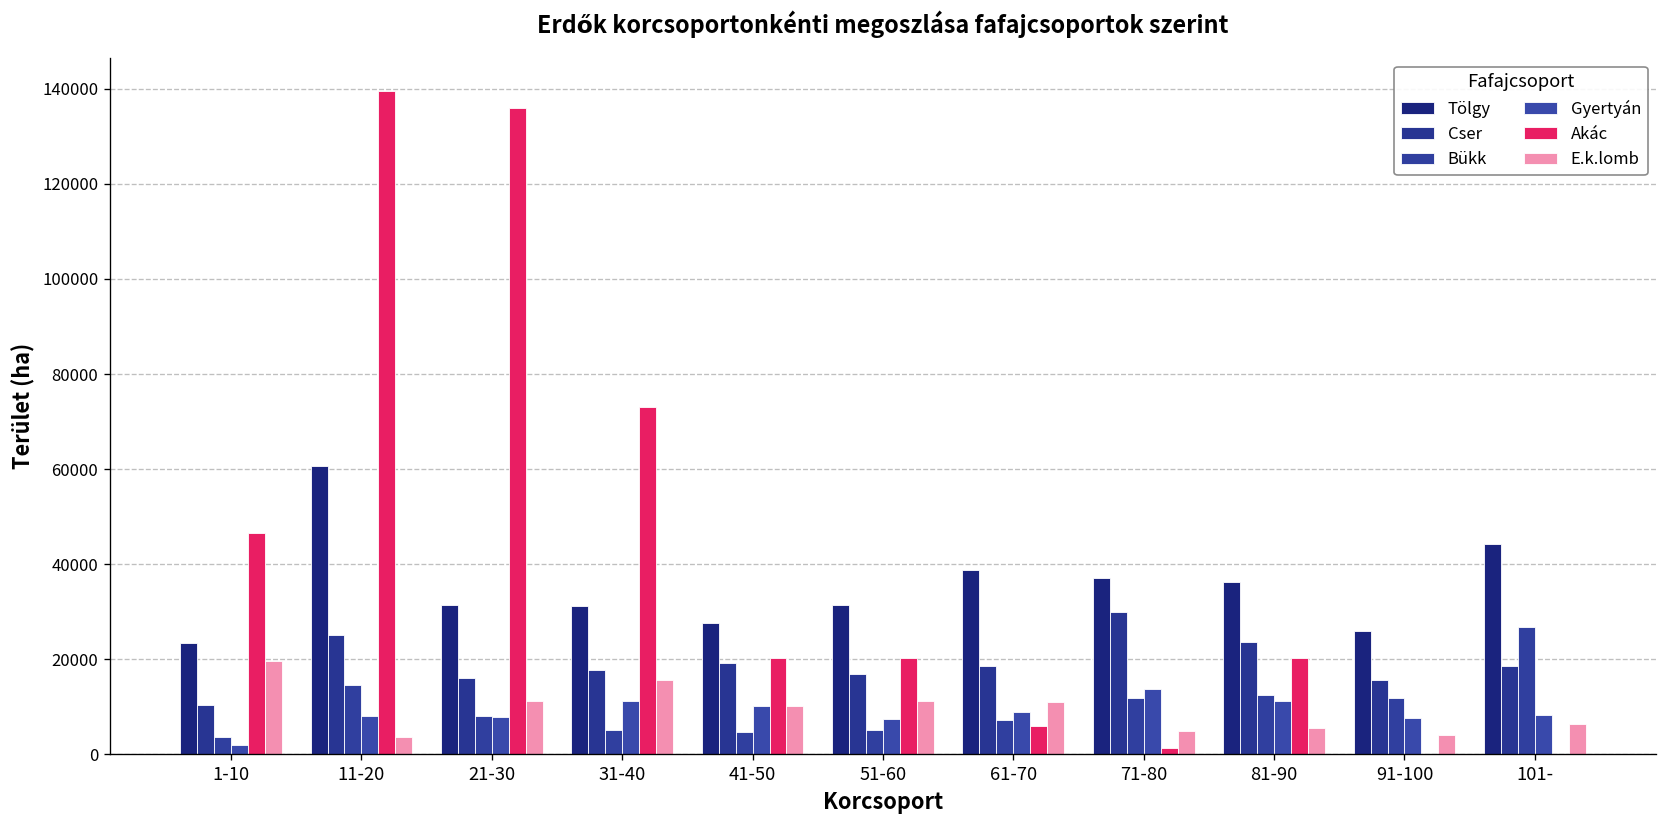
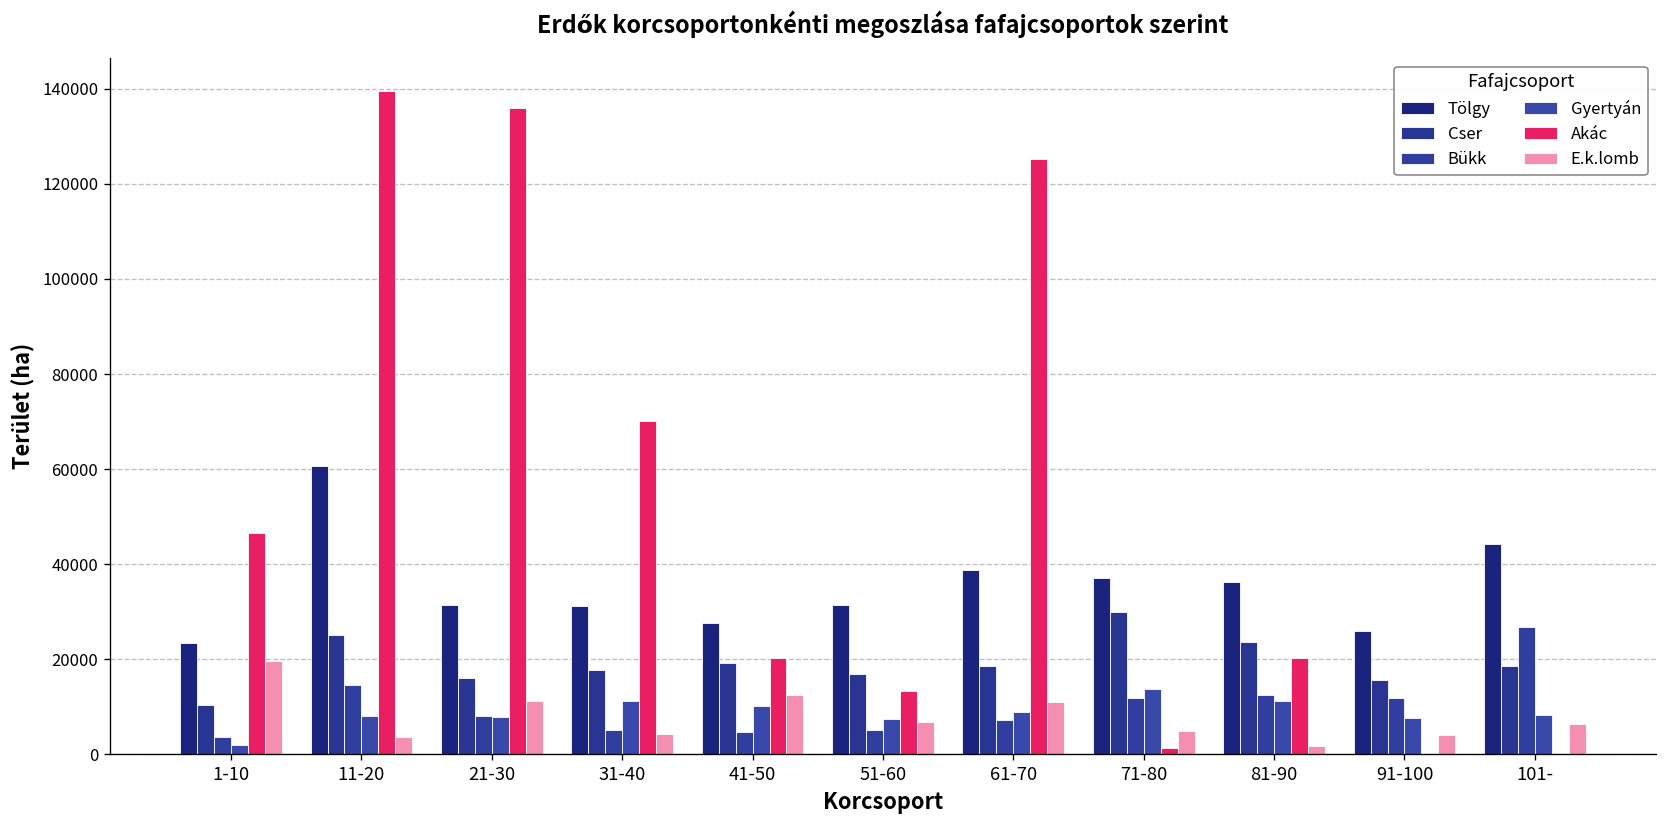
  {
    "Akác": {
      "1-10": 47000,
      "11-20": 139000,
      "21-30": 136000,
-     "31-40": 73000,
+     "31-40": 70000,
      "41-50": 20000,
-     "51-60": 20000,
-     "61-70": 6000,
+     "51-60": 13000,
+     "61-70": 125000,
      "71-80": 1000,
      "81-90": 20000
    },
    "E.k.lomb": {
      "1-10": 20000,
      "11-20": 4000,
      "21-30": 11000,
-     "31-40": 16000,
-     "41-50": 10000,
-     "51-60": 11000,
+     "31-40": 4000,
+     "41-50": 13000,
+     "51-60": 7000,
      "61-70": 11000,
      "71-80": 5000,
-     "81-90": 6000,
+     "81-90": 2000,
      "91-100": 4000,
      "101-": 6000
    }
  }
